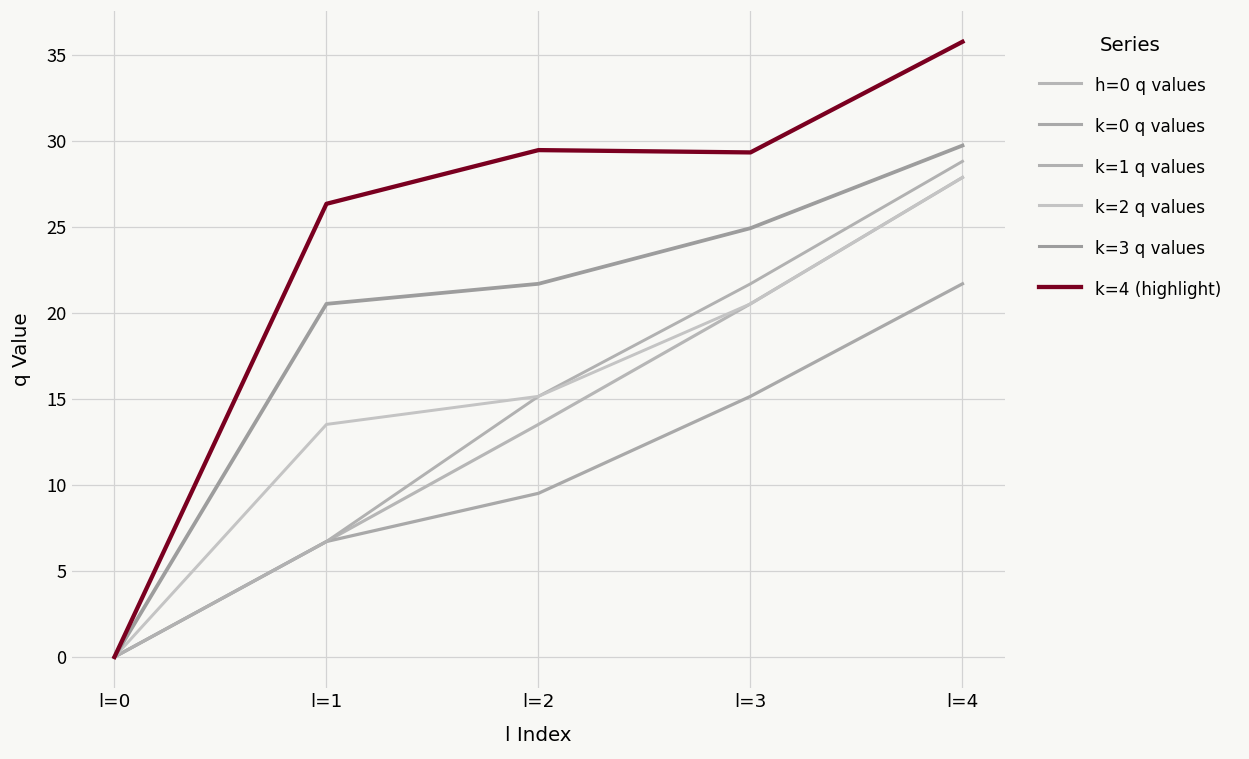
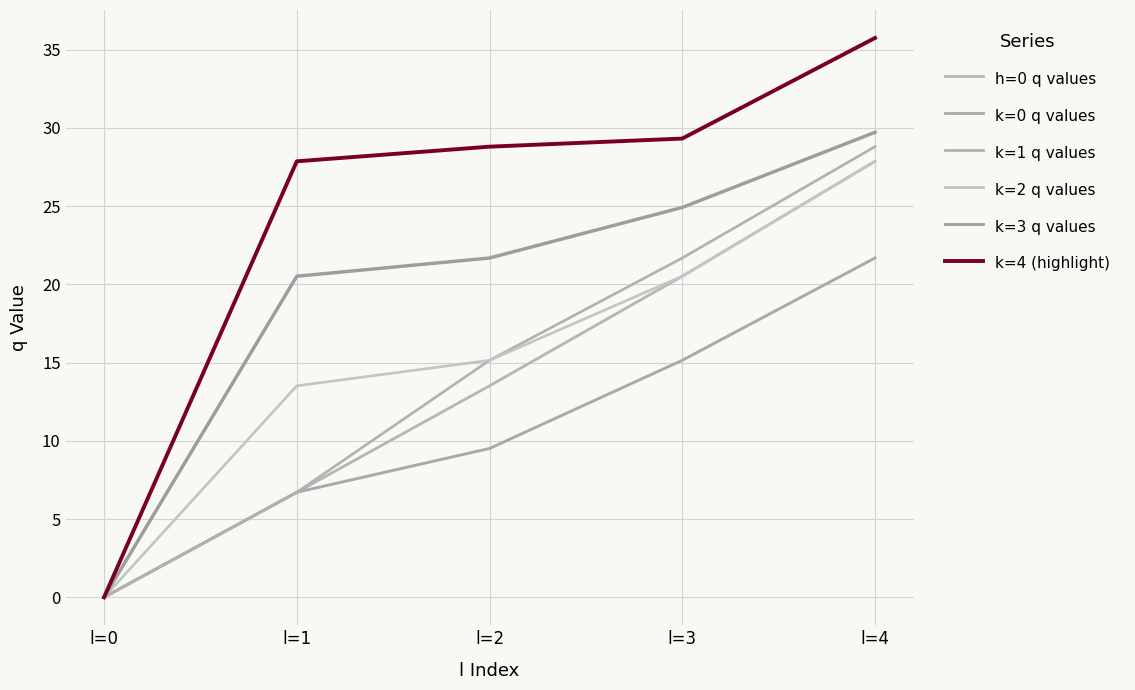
  {
    "k=4 (highlight)": {
-     "l=1": 26.3,
-     "l=2": 29.5,
+     "l=1": 27.9,
+     "l=2": 28.8,
      "l=3": 29.3,
      "l=4": 35.7
    }
  }
